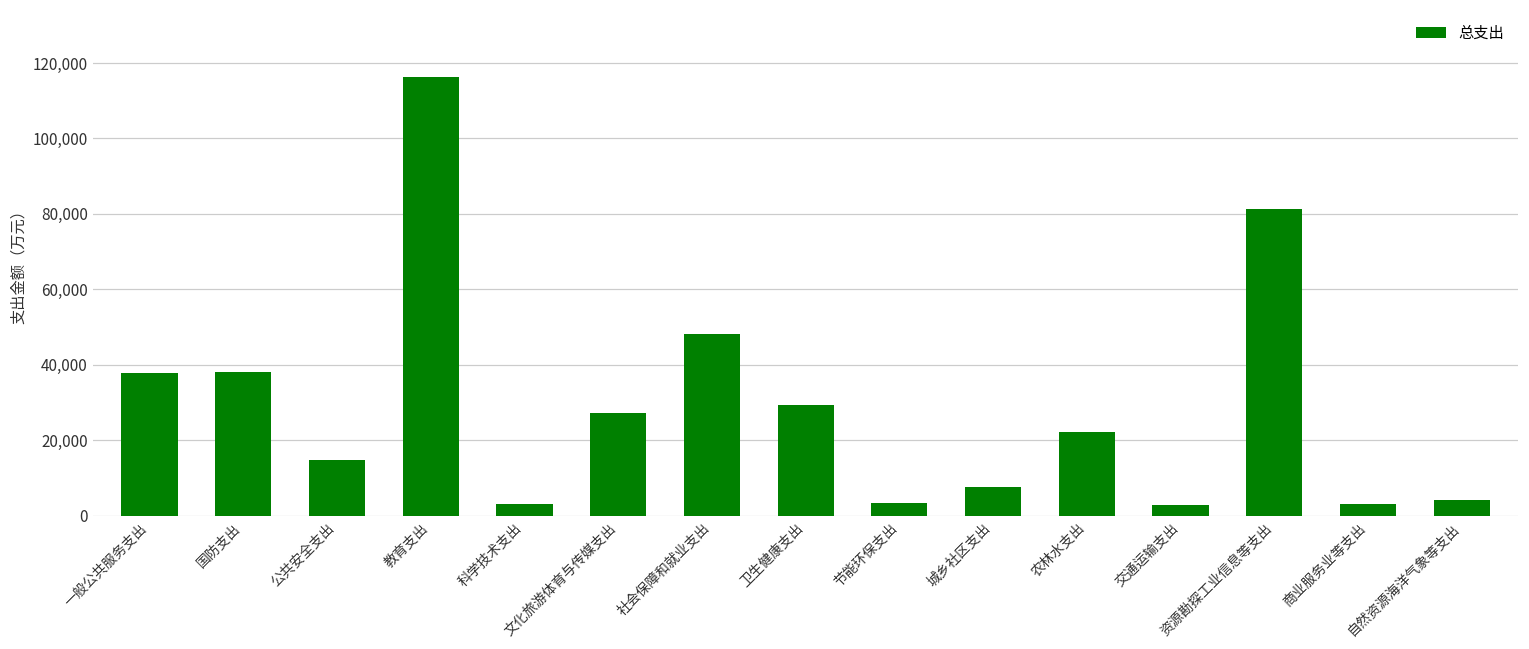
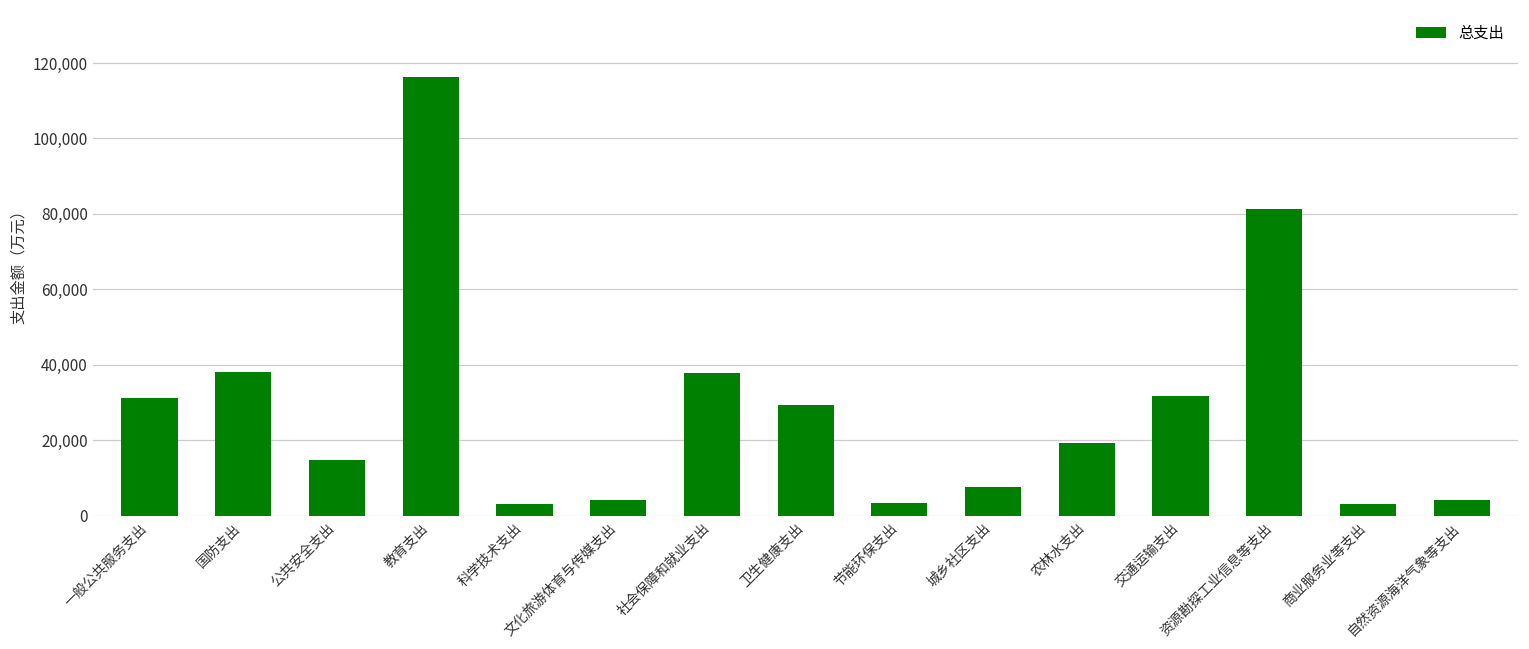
  {
-   "一般公共服务支出": "38,000",
+   "一般公共服务支出": "31,000",
    "国防支出": "38,000",
    "公共安全支出": "15,000",
    "教育支出": "116,000",
    "科学技术支出": "3,000",
-   "文化旅游体育与传媒支出": "27,000",
-   "社会保障和就业支出": "48,000",
+   "文化旅游体育与传媒支出": "4,000",
+   "社会保障和就业支出": "38,000",
    "卫生健康支出": "29,000",
    "节能环保支出": "3,000",
    "城乡社区支出": "7,000",
-   "农林水支出": "22,000",
-   "交通运输支出": "3,000",
+   "农林水支出": "19,000",
+   "交通运输支出": "32,000",
    "资源勘探工业信息等支出": "81,000",
    "商业服务业等支出": "3,000",
    "自然资源海洋气象等支出": "4,000"
  }
